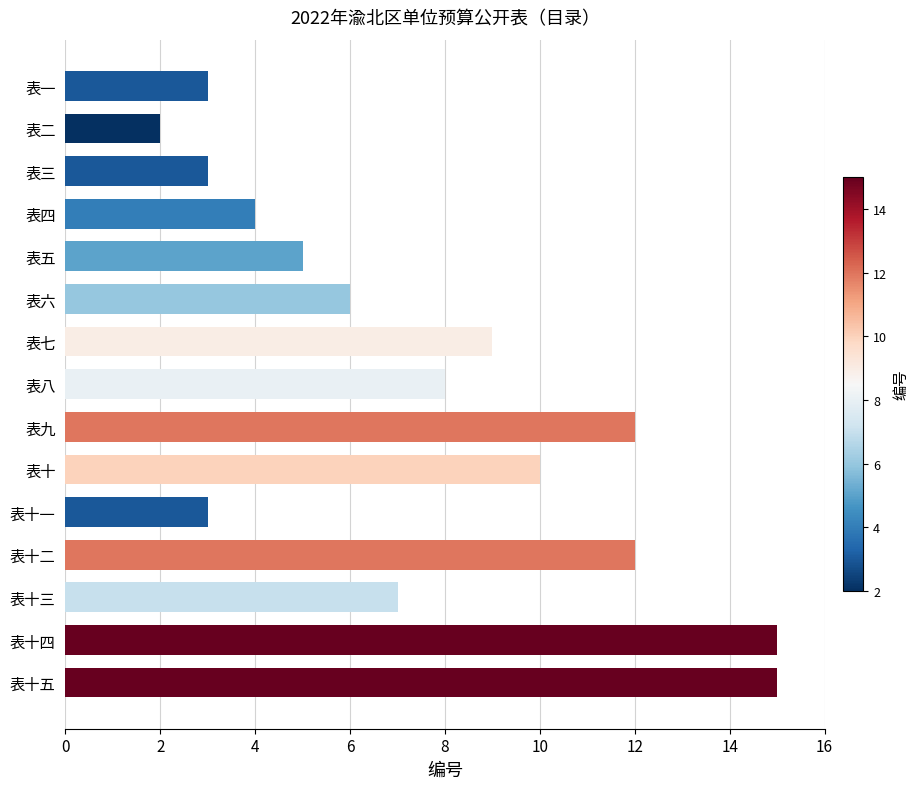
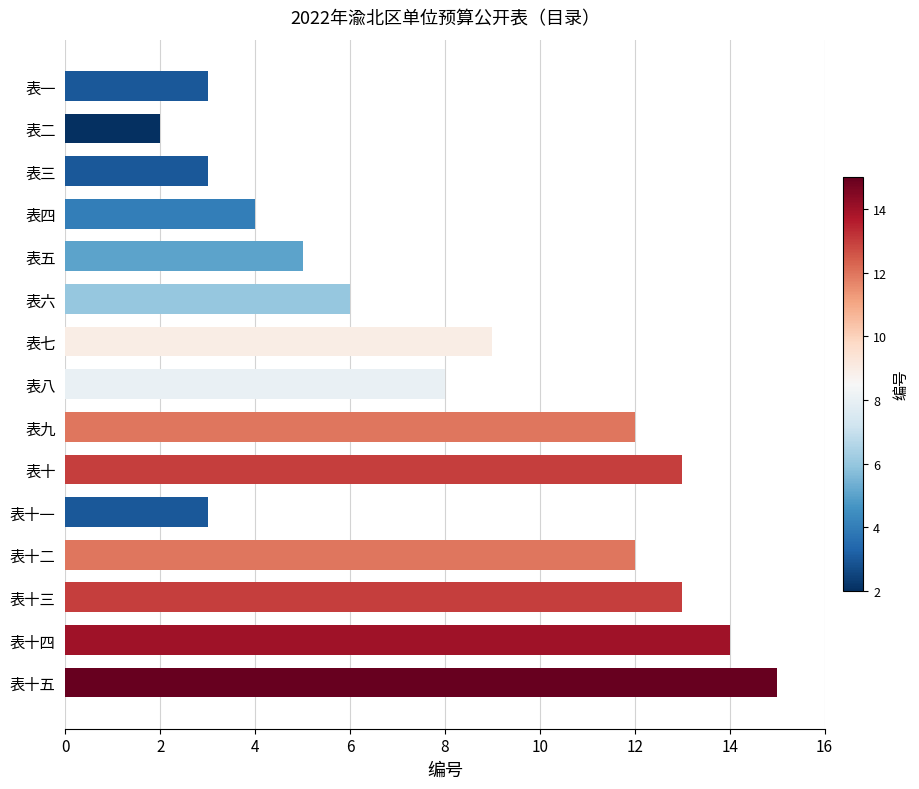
  {
    "表一": 3,
    "表二": 2,
    "表三": 3,
    "表四": 4,
    "表五": 5,
    "表六": 6,
    "表七": 9,
    "表八": 8,
    "表九": 12,
-   "表十": 10,
+   "表十": 13,
    "表十一": 3,
    "表十二": 12,
-   "表十三": 7,
-   "表十四": 15,
+   "表十三": 13,
+   "表十四": 14,
    "表十五": 15
  }
